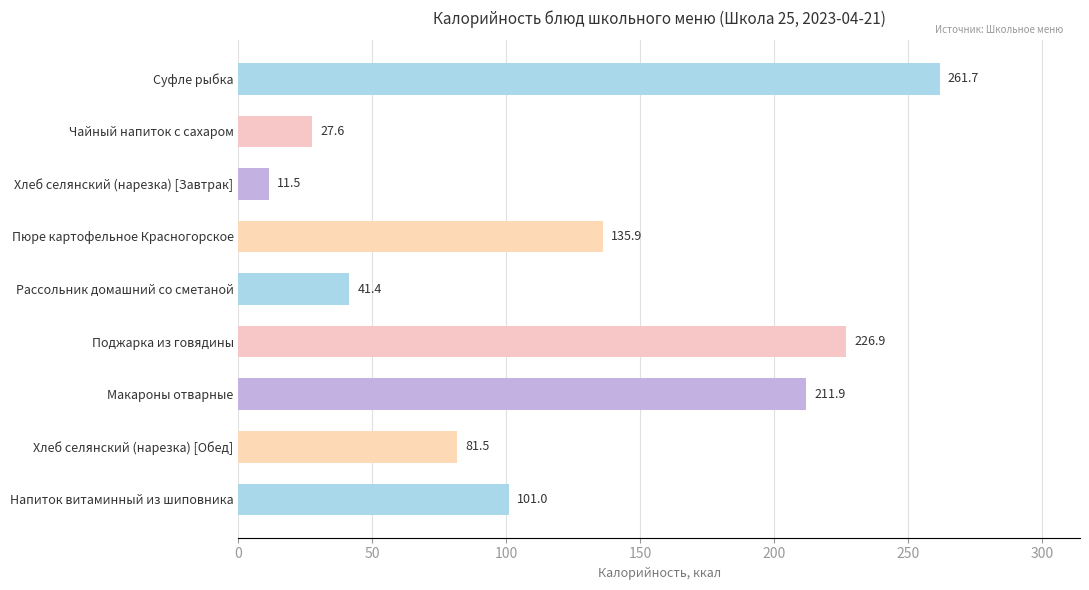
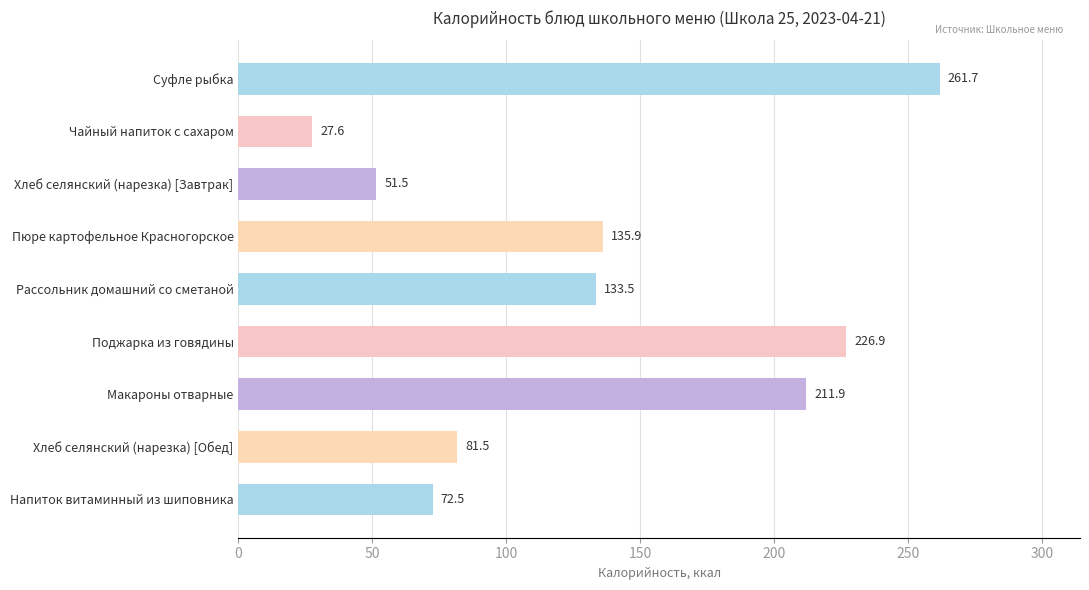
  {
    "Суфле рыбка": 261.7,
    "Чайный напиток с сахаром": 27.6,
-   "Хлеб селянский (нарезка) [Завтрак]": 11.5,
+   "Хлеб селянский (нарезка) [Завтрак]": 51.5,
    "Пюре картофельное Красногорское": 135.9,
-   "Рассольник домашний со сметаной": 41.4,
+   "Рассольник домашний со сметаной": 133.5,
    "Поджарка из говядины": 226.9,
    "Макароны отварные": 211.9,
    "Хлеб селянский (нарезка) [Обед]": 81.5,
-   "Напиток витаминный из шиповника": 101.0
+   "Напиток витаминный из шиповника": 72.5
  }
